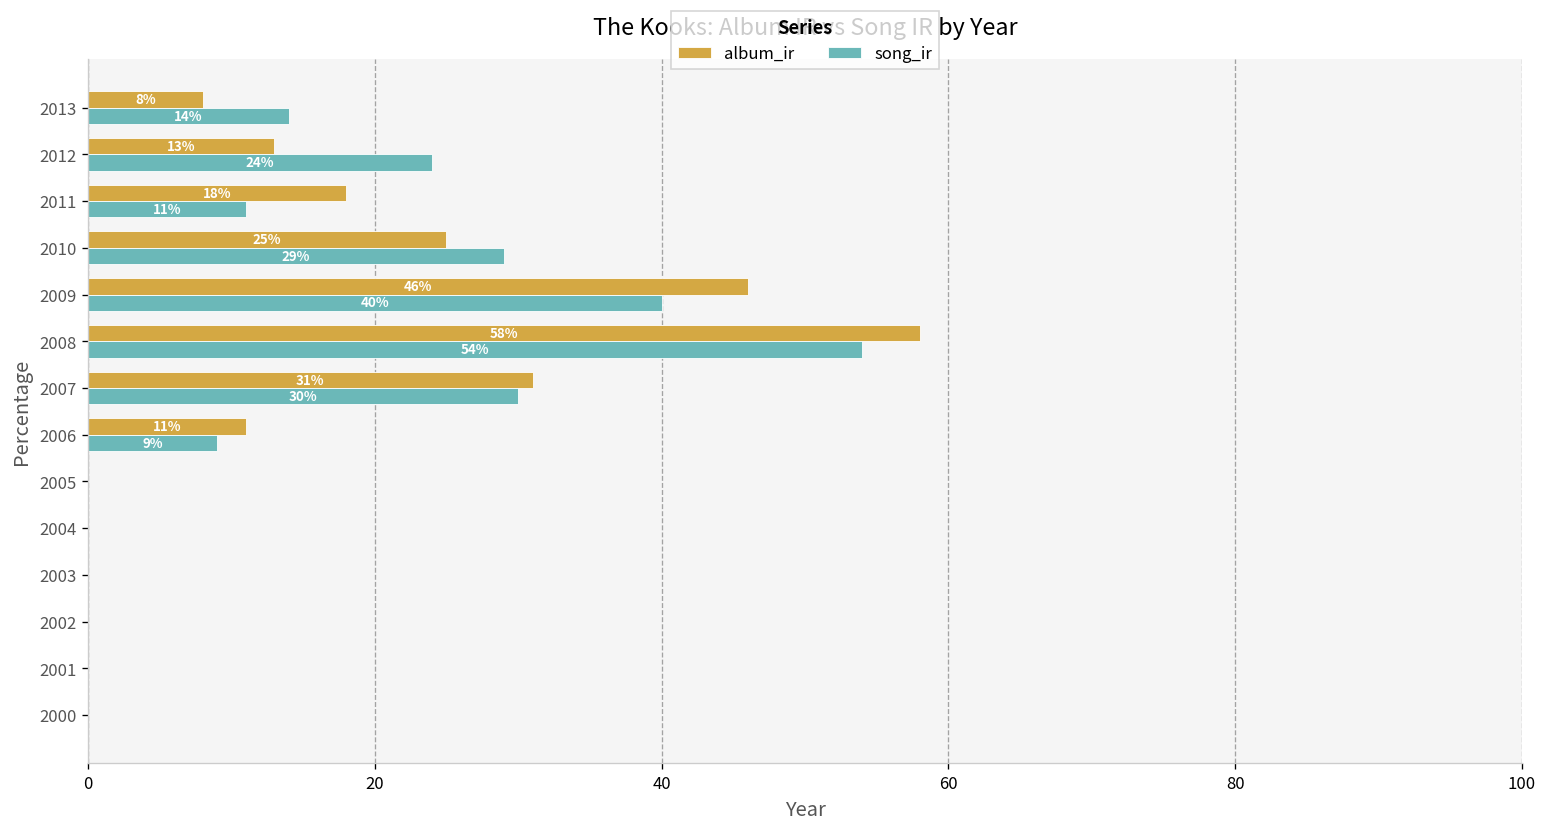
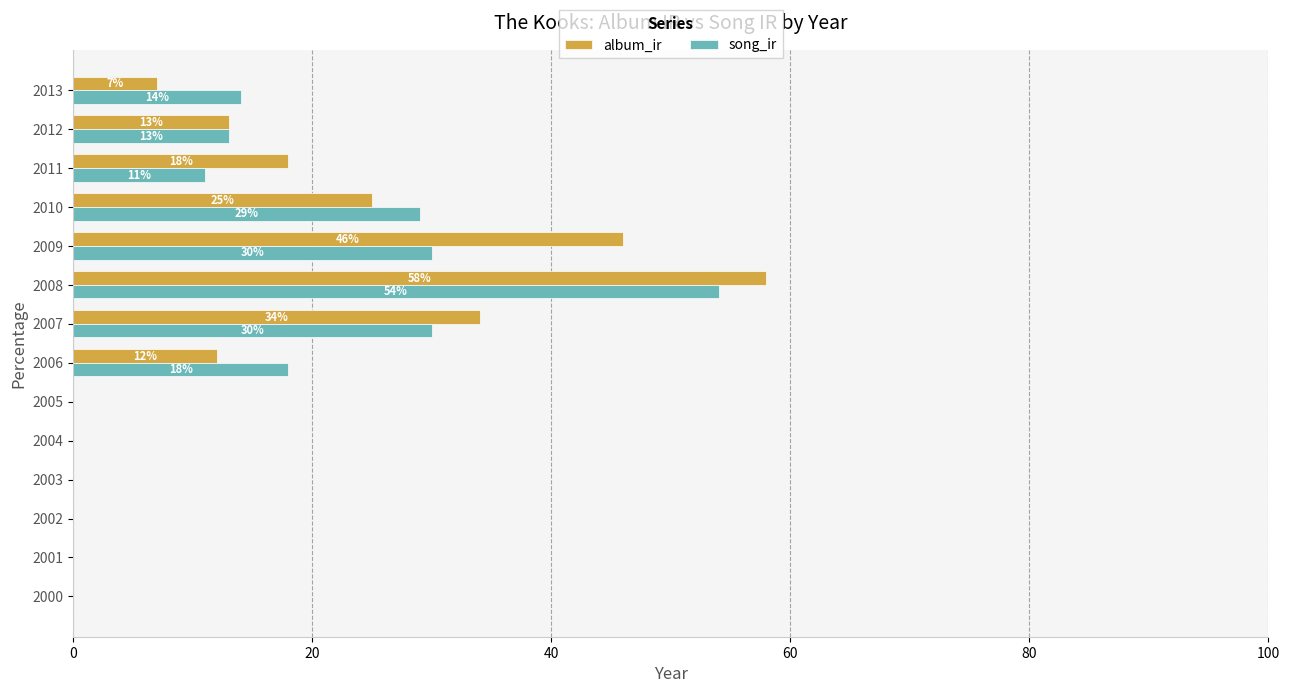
  {
    "album_ir": {
-     "2013": "8%",
+     "2013": "7%",
      "2012": "13%",
      "2011": "18%",
      "2010": "25%",
      "2009": "46%",
      "2008": "58%",
-     "2007": "31%",
-     "2006": "11%"
+     "2007": "34%",
+     "2006": "12%"
    },
    "song_ir": {
      "2013": "14%",
-     "2012": "24%",
+     "2012": "13%",
      "2011": "11%",
      "2010": "29%",
-     "2009": "40%",
+     "2009": "30%",
      "2008": "54%",
      "2007": "30%",
-     "2006": "9%"
+     "2006": "18%"
    }
  }
